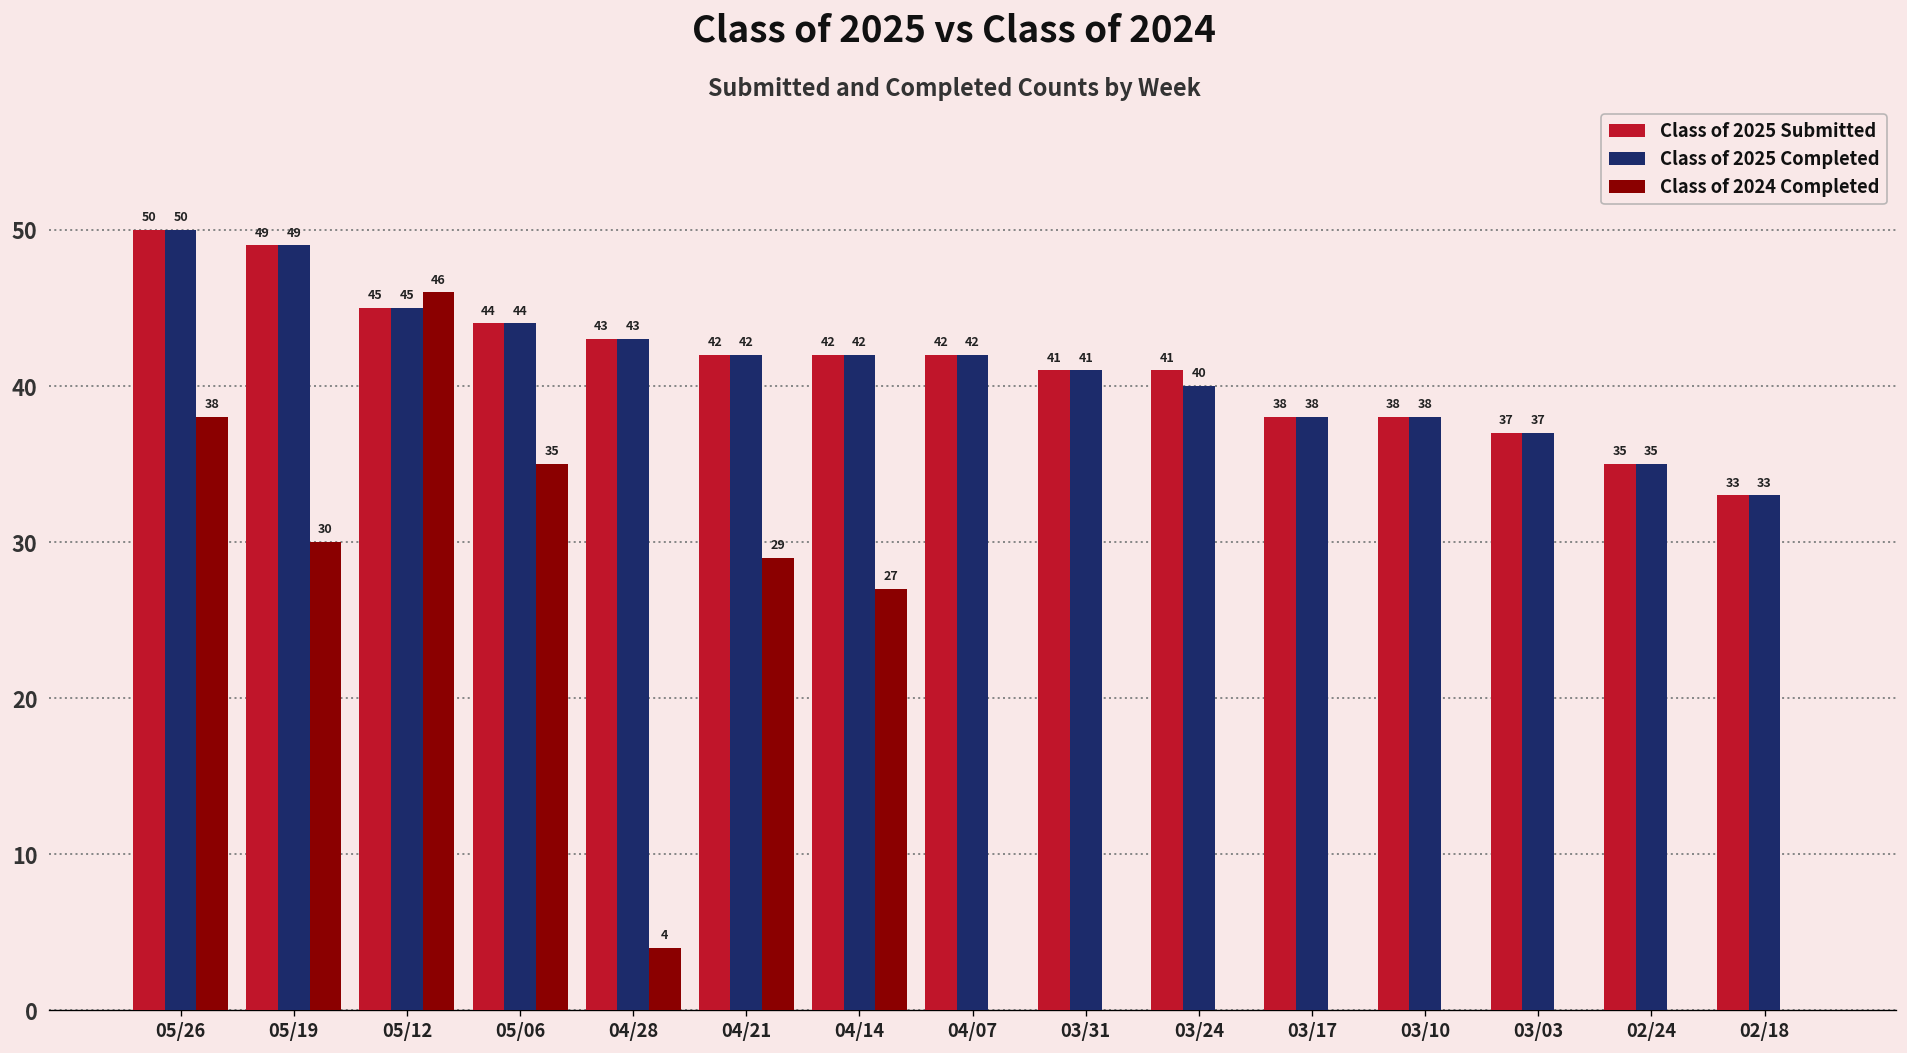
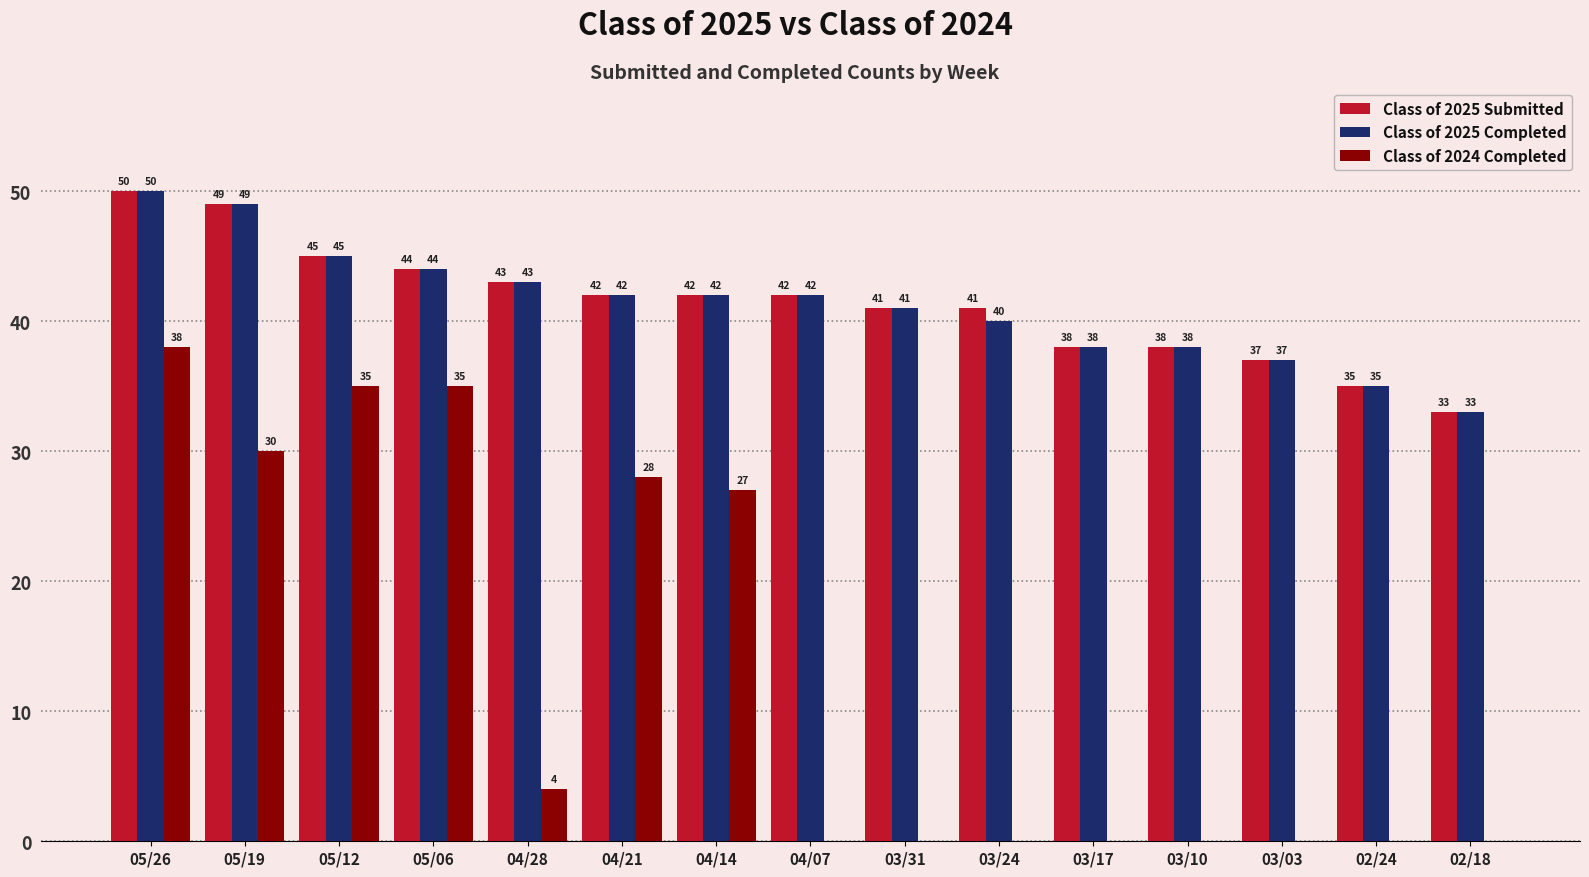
  {
    "Class of 2025 Submitted": {
      "05/26": 50,
      "05/19": 49,
      "05/12": 45,
      "05/06": 44,
      "04/28": 43,
      "04/21": 42,
      "04/14": 42,
      "04/07": 42,
      "03/31": 41,
      "03/24": 41,
      "03/17": 38,
      "03/10": 38,
      "03/03": 37,
      "02/24": 35,
      "02/18": 33
    },
    "Class of 2025 Completed": {
      "05/26": 50,
      "05/19": 49,
      "05/12": 45,
      "05/06": 44,
      "04/28": 43,
      "04/21": 42,
      "04/14": 42,
      "04/07": 42,
      "03/31": 41,
      "03/24": 40,
      "03/17": 38,
      "03/10": 38,
      "03/03": 37,
      "02/24": 35,
      "02/18": 33
    },
    "Class of 2024 Completed": {
      "05/26": 38,
      "05/19": 30,
-     "05/12": 46,
+     "05/12": 35,
      "05/06": 35,
      "04/28": 4,
-     "04/21": 29,
+     "04/21": 28,
      "04/14": 27
    }
  }
